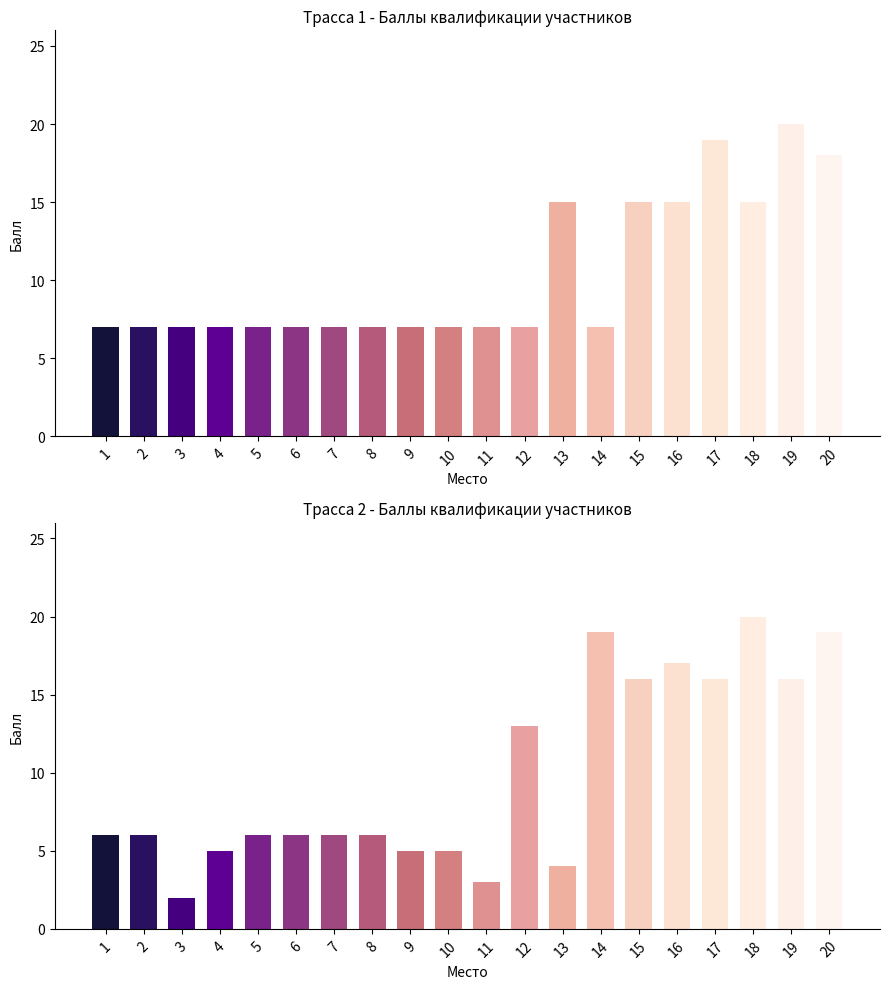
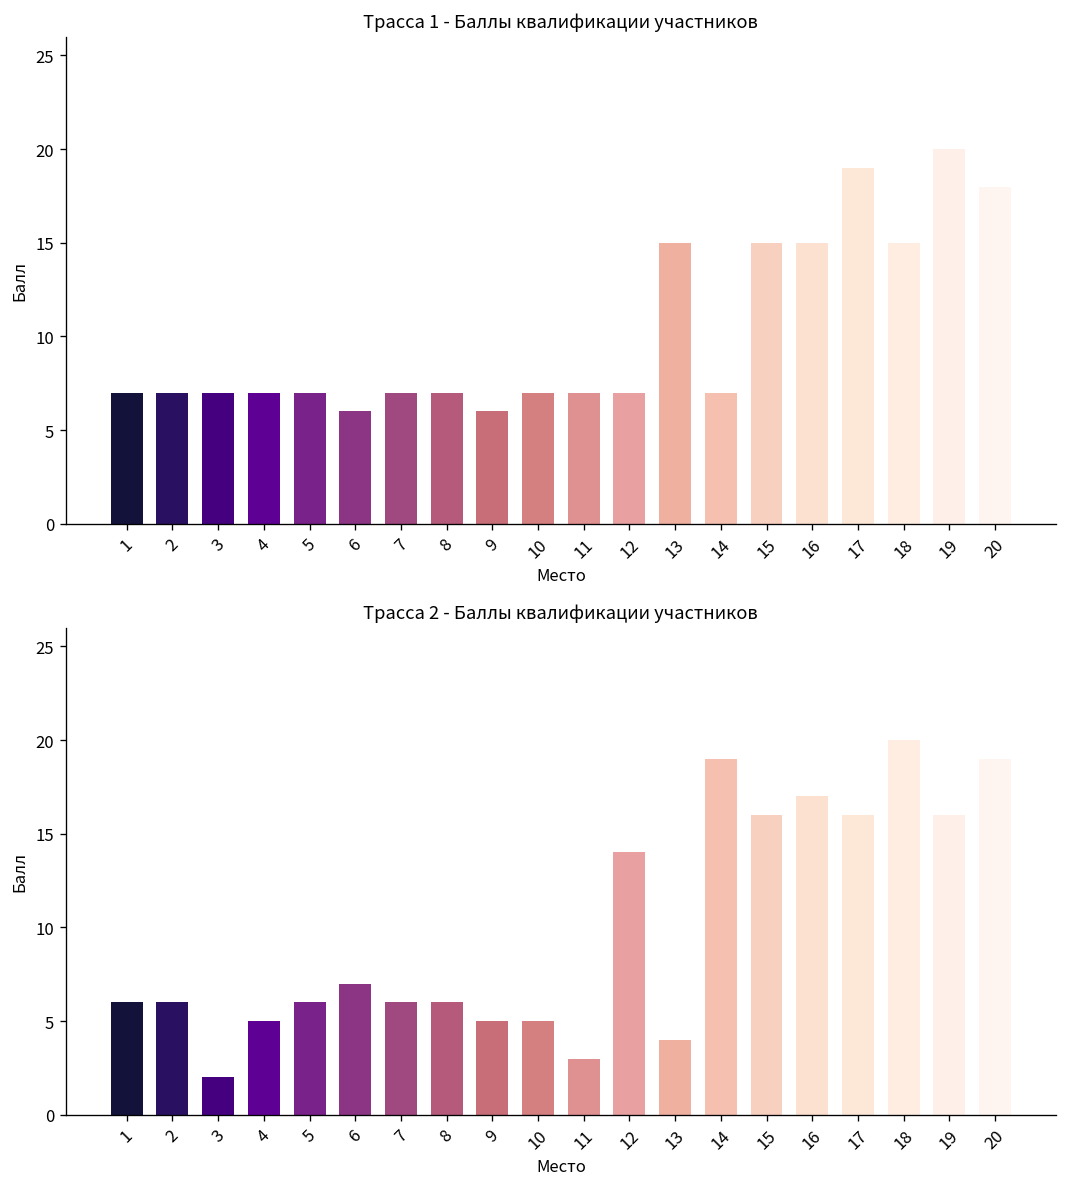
  {
    "Трасса 1 - Баллы квалификации участников": {
      "1": 7,
      "2": 7,
      "3": 7,
      "4": 7,
      "5": 7,
-     "6": 7,
+     "6": 6,
      "7": 7,
      "8": 7,
-     "9": 7,
+     "9": 6,
      "10": 7,
      "11": 7,
      "12": 7,
      "13": 15,
      "14": 7,
      "15": 15,
      "16": 15,
      "17": 19,
      "18": 15,
      "19": 20,
      "20": 18
    },
    "Трасса 2 - Баллы квалификации участников": {
      "1": 6,
      "2": 6,
      "3": 2,
      "4": 5,
      "5": 6,
-     "6": 6,
+     "6": 7,
      "7": 6,
      "8": 6,
      "9": 5,
      "10": 5,
      "11": 3,
-     "12": 13,
+     "12": 14,
      "13": 4,
      "14": 19,
      "15": 16,
      "16": 17,
      "17": 16,
      "18": 20,
      "19": 16,
      "20": 19
    }
  }
